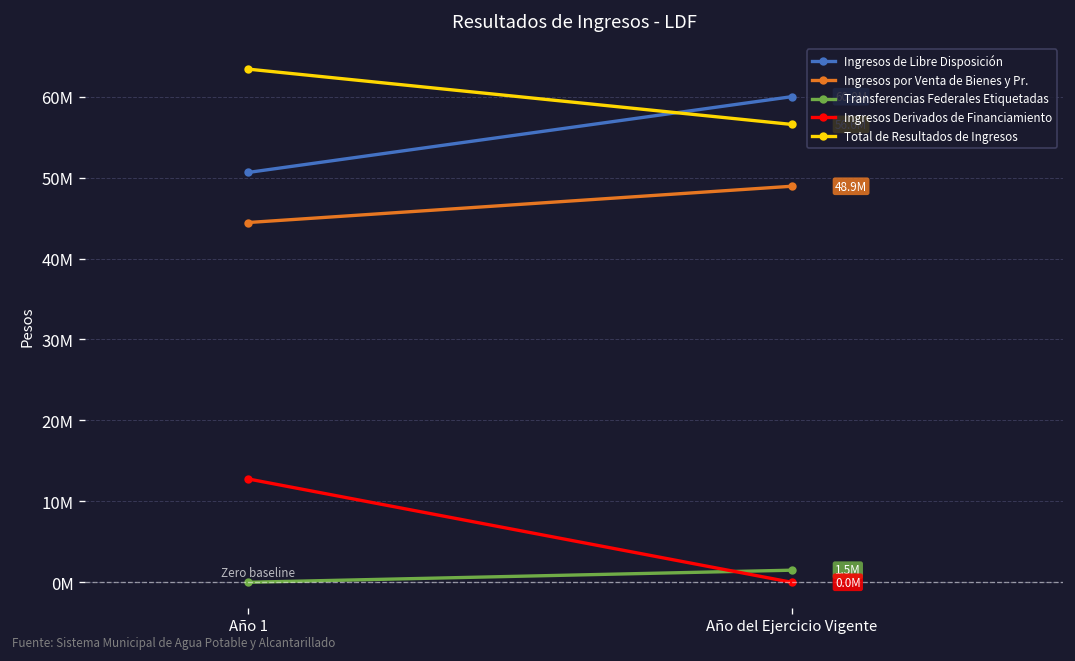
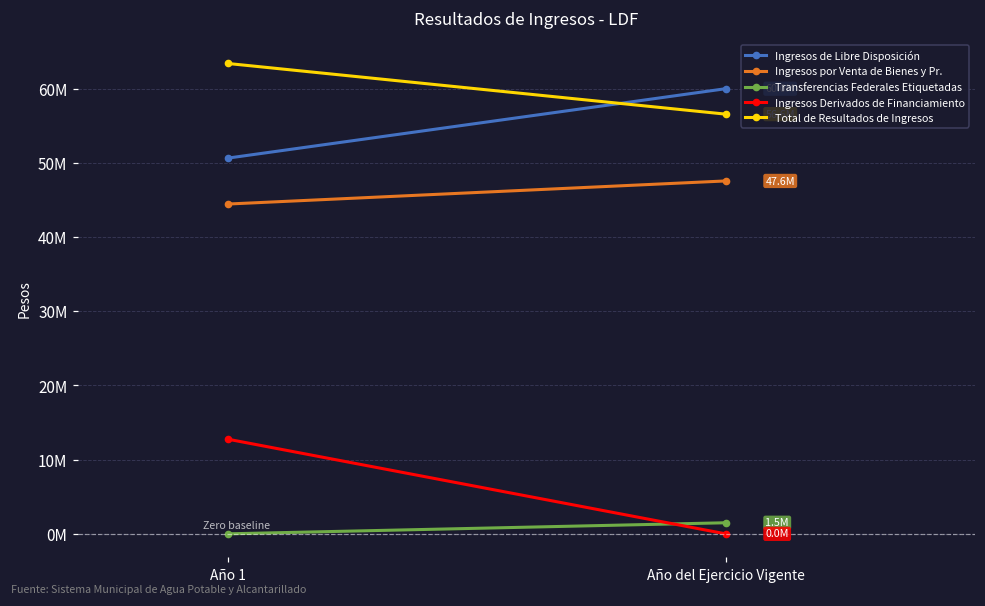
  {
    "Ingresos de Libre Disposición": {
      "Año 1": "51000000",
      "Año del Ejercicio Vigente": "60000000"
    },
    "Ingresos por Venta de Bienes y Pr.": {
-     "Año del Ejercicio Vigente": "48.9M"
+     "Año del Ejercicio Vigente": "47.6M"
    },
    "Transferencias Federales Etiquetadas": {
      "Año 1": "0",
      "Año del Ejercicio Vigente": "1000000"
    },
    "Ingresos Derivados de Financiamiento": {
      "Año 1": "13000000",
      "Año del Ejercicio Vigente": "0"
    },
    "Total de Resultados de Ingresos": {
      "Año 1": "63000000",
      "Año del Ejercicio Vigente": "57000000"
    }
  }
